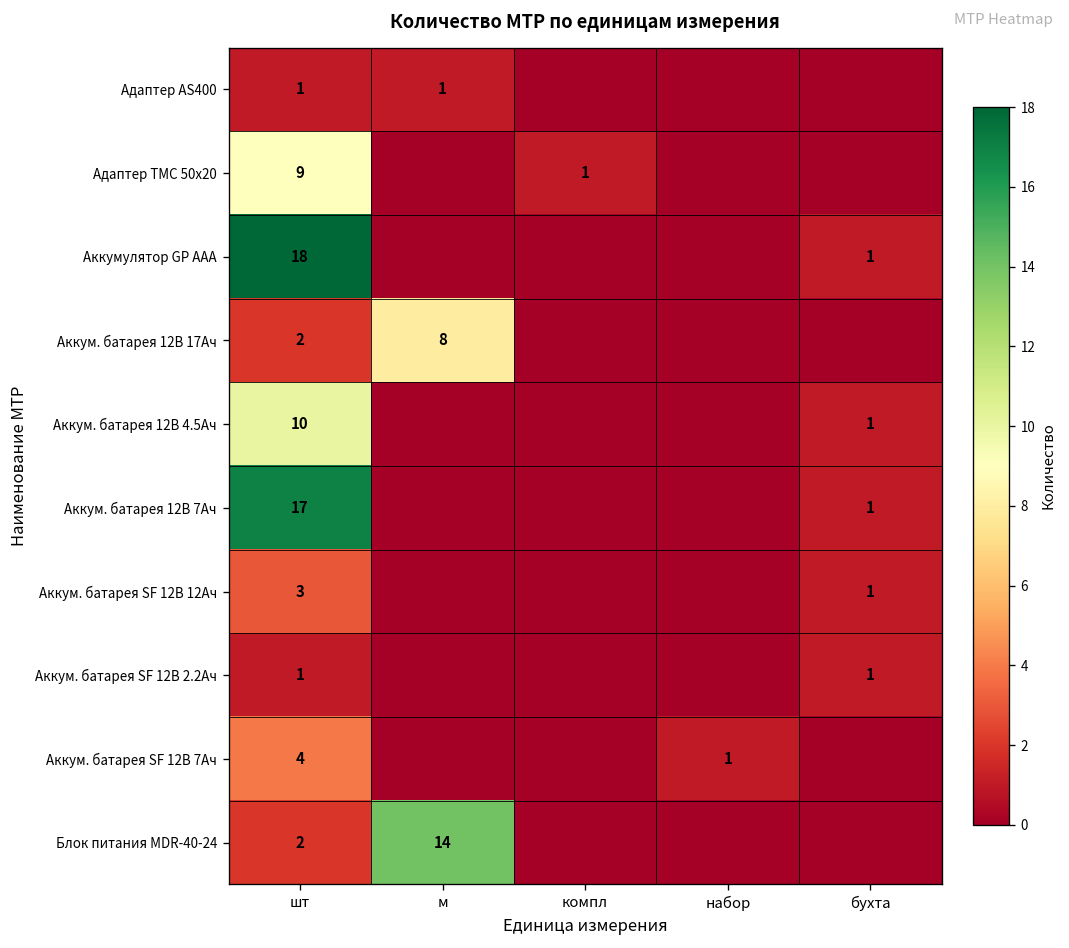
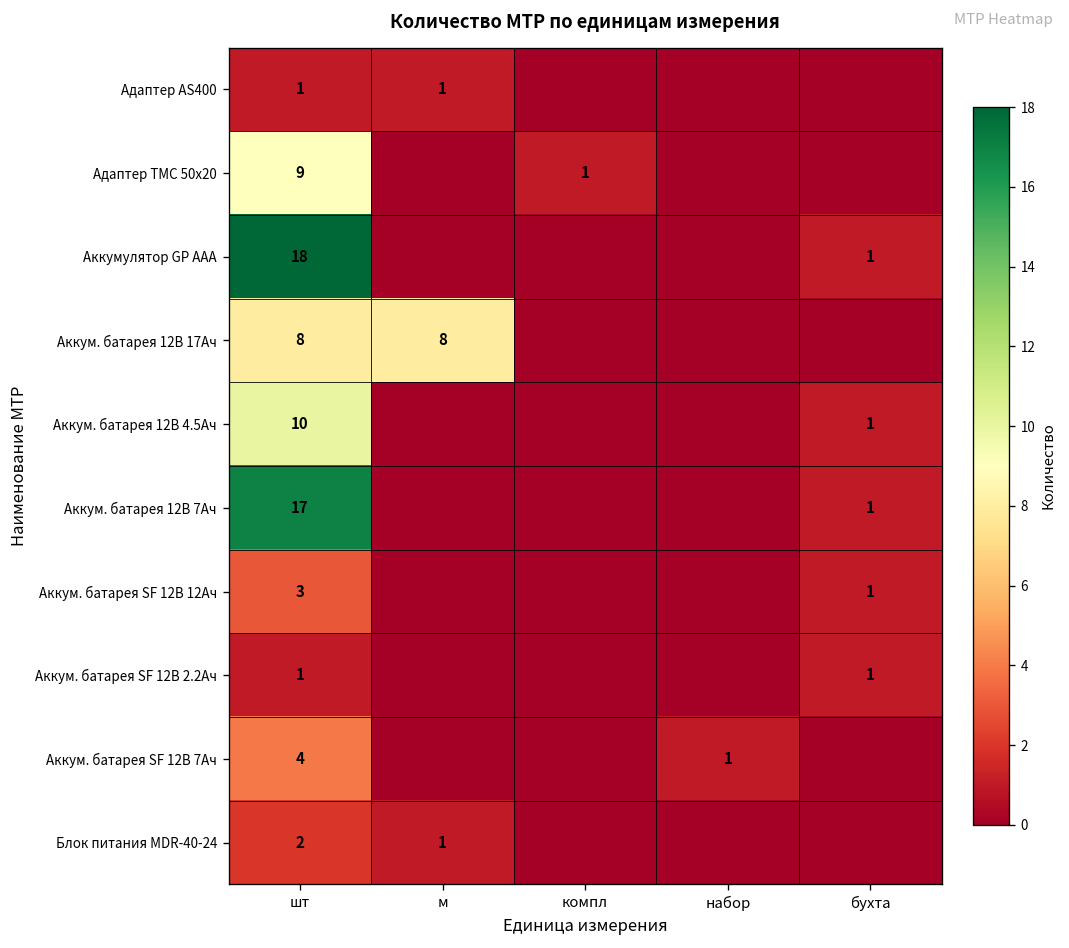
  {
    "Адаптер AS400": {
      "шт": 1,
      "м": 1
    },
    "Адаптер ТМС 50х20": {
      "шт": 9,
      "компл": 1
    },
    "Аккумулятор GP AAA": {
      "шт": 18,
      "бухта": 1
    },
    "Аккум. батарея 12В 17Ач": {
-     "шт": 2,
+     "шт": 8,
      "м": 8
    },
    "Аккум. батарея 12В 4.5Ач": {
      "шт": 10,
      "бухта": 1
    },
    "Аккум. батарея 12В 7Ач": {
      "шт": 17,
      "бухта": 1
    },
    "Аккум. батарея SF 12В 12Ач": {
      "шт": 3,
      "бухта": 1
    },
    "Аккум. батарея SF 12В 2.2Ач": {
      "шт": 1,
      "бухта": 1
    },
    "Аккум. батарея SF 12В 7Ач": {
      "шт": 4,
      "набор": 1
    },
    "Блок питания MDR-40-24": {
      "шт": 2,
-     "м": 14
+     "м": 1
    }
  }
